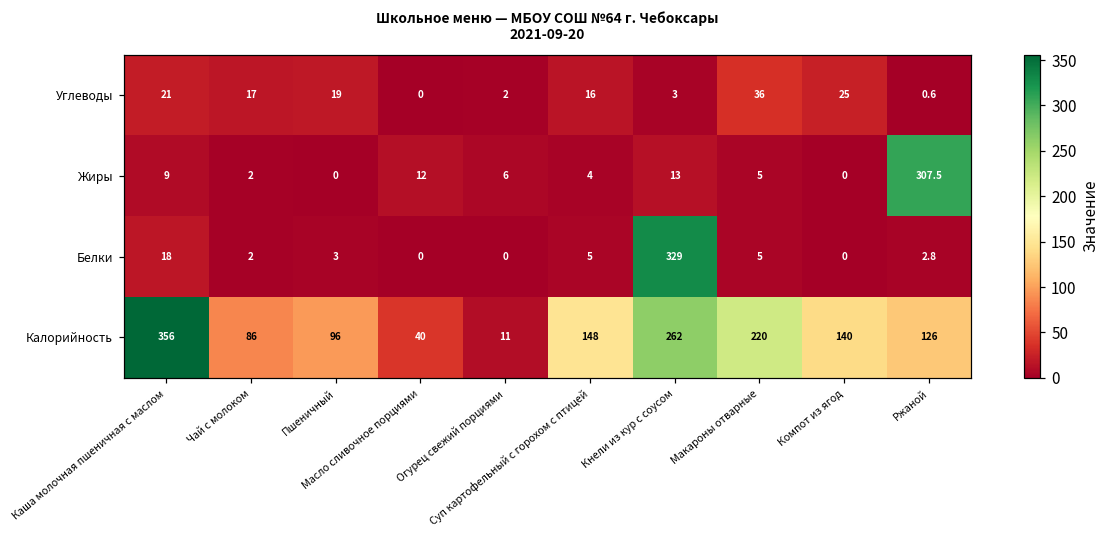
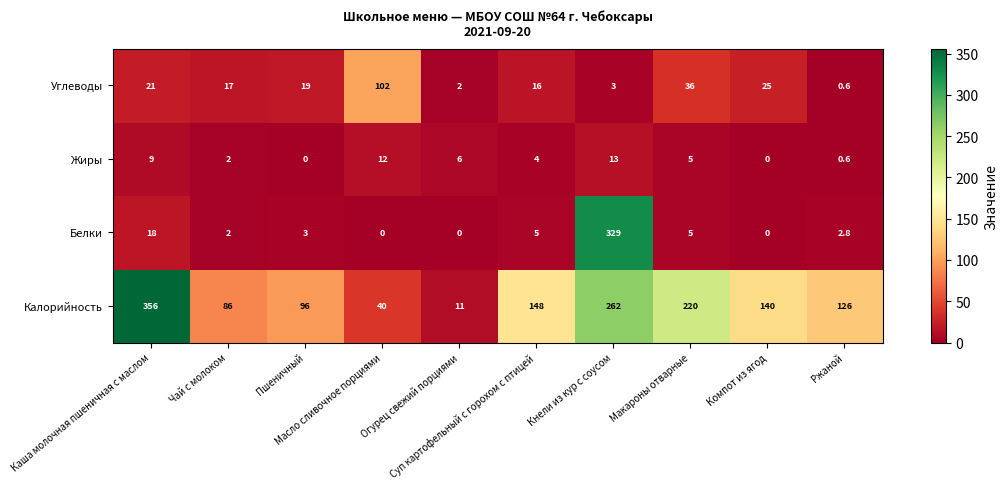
  {
    "Углеводы": {
      "Каша молочная пшеничная с маслом": 21,
      "Чай с молоком": 17,
      "Пшеничный": 19,
-     "Масло сливочное порциями": 0,
+     "Масло сливочное порциями": 102,
      "Огурец свежий порциями": 2,
      "Суп картофельный с горохом с птицей": 16,
      "Кнели из кур с соусом": 3,
      "Макароны отварные": 36,
      "Компот из ягод": 25,
      "Ржаной": 0.6
    },
    "Жиры": {
      "Каша молочная пшеничная с маслом": 9,
      "Чай с молоком": 2,
      "Пшеничный": 0,
      "Масло сливочное порциями": 12,
      "Огурец свежий порциями": 6,
      "Суп картофельный с горохом с птицей": 4,
      "Кнели из кур с соусом": 13,
      "Макароны отварные": 5,
      "Компот из ягод": 0,
-     "Ржаной": 307.5
+     "Ржаной": 0.6
    },
    "Белки": {
      "Каша молочная пшеничная с маслом": 18,
      "Чай с молоком": 2,
      "Пшеничный": 3,
      "Масло сливочное порциями": 0,
      "Огурец свежий порциями": 0,
      "Суп картофельный с горохом с птицей": 5,
      "Кнели из кур с соусом": 329,
      "Макароны отварные": 5,
      "Компот из ягод": 0,
      "Ржаной": 2.8
    },
    "Калорийность": {
      "Каша молочная пшеничная с маслом": 356,
      "Чай с молоком": 86,
      "Пшеничный": 96,
      "Масло сливочное порциями": 40,
      "Огурец свежий порциями": 11,
      "Суп картофельный с горохом с птицей": 148,
      "Кнели из кур с соусом": 262,
      "Макароны отварные": 220,
      "Компот из ягод": 140,
      "Ржаной": 126
    }
  }
